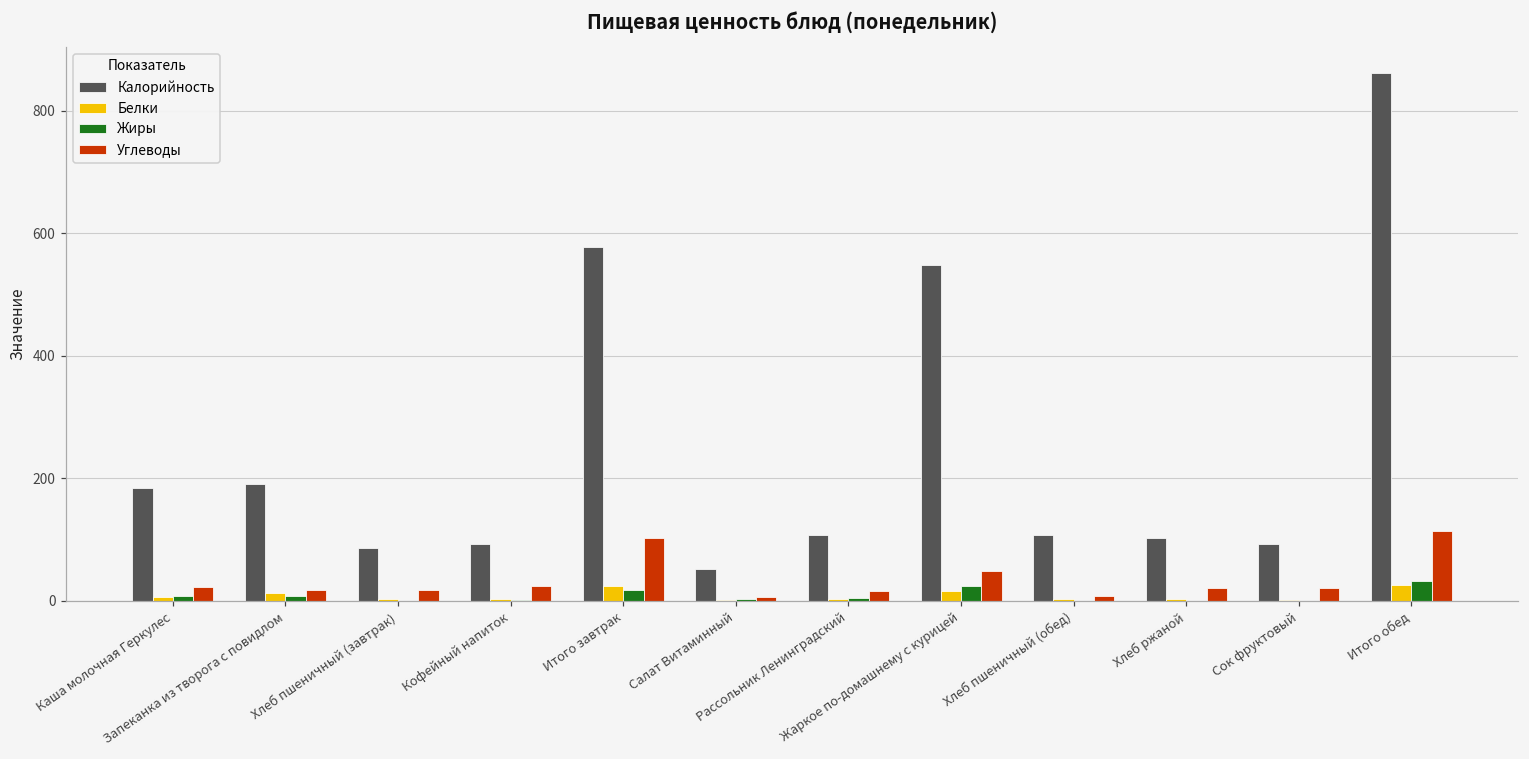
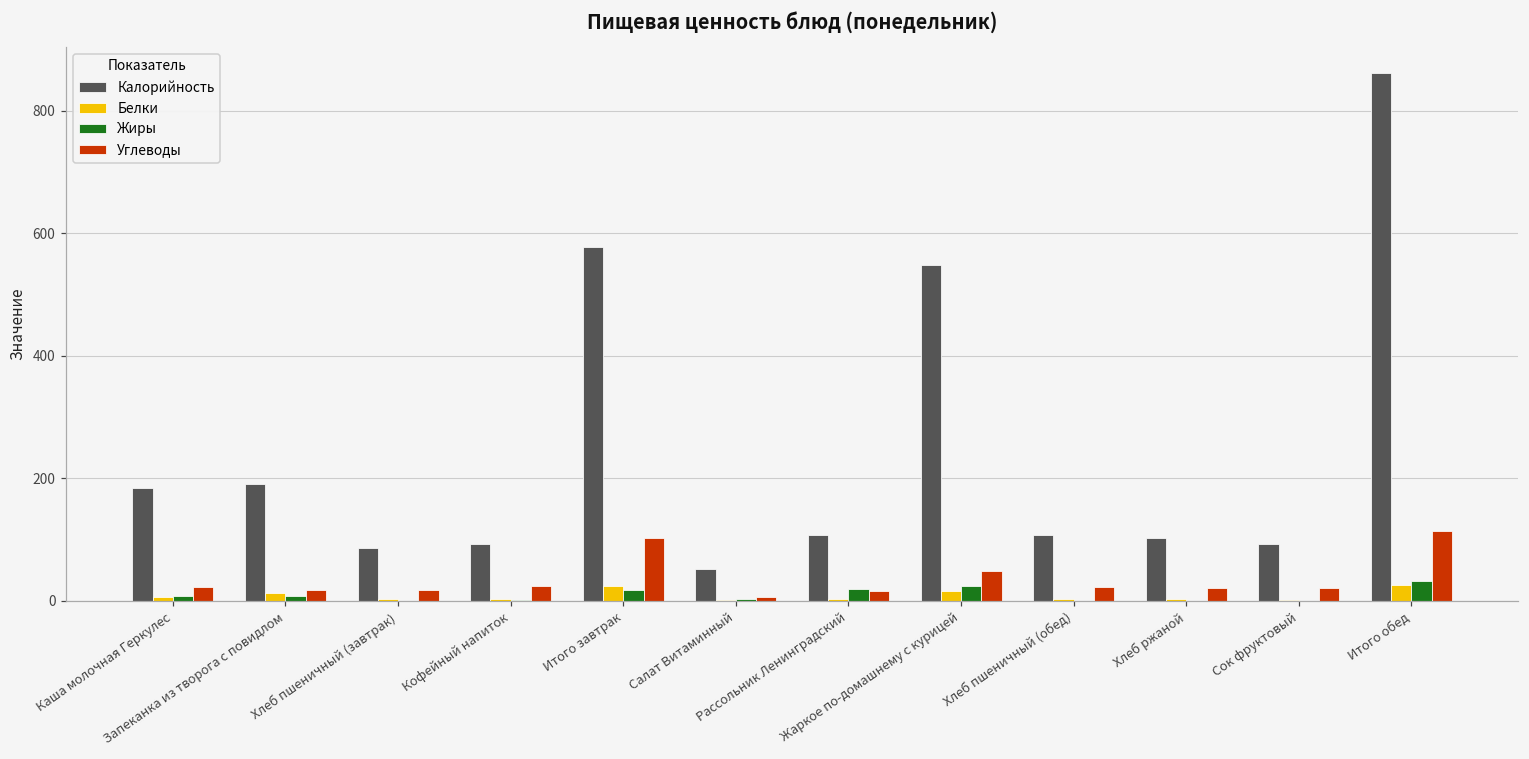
  {
    "Калорийность": {
      "Каша молочная Геркулес": 180,
      "Запеканка из творога с повидлом": 190,
      "Хлеб пшеничный (завтрак)": 90,
      "Кофейный напиток": 90,
      "Итого завтрак": 580,
      "Салат Витаминный": 50,
      "Рассольник Ленинградский": 110,
      "Жаркое по-домашнему с курицей": 550,
      "Хлеб пшеничный (обед)": 110,
      "Хлеб ржаной": 100,
      "Сок фруктовый": 90,
      "Итого обед": 860
    },
    "Белки": {
      "Каша молочная Геркулес": 10,
      "Запеканка из творога с повидлом": 10,
      "Итого завтрак": 20,
      "Жаркое по-домашнему с курицей": 20,
      "Итого обед": 30
    },
    "Жиры": {
      "Каша молочная Геркулес": 10,
      "Запеканка из творога с повидлом": 10,
      "Итого завтрак": 20,
-     "Рассольник Ленинградский": 0,
+     "Рассольник Ленинградский": 20,
      "Жаркое по-домашнему с курицей": 20,
      "Итого обед": 30
    },
    "Углеводы": {
      "Каша молочная Геркулес": 20,
      "Запеканка из творога с повидлом": 20,
      "Хлеб пшеничный (завтрак)": 20,
      "Кофейный напиток": 20,
      "Итого завтрак": 100,
      "Салат Витаминный": 10,
      "Рассольник Ленинградский": 20,
      "Жаркое по-домашнему с курицей": 50,
-     "Хлеб пшеничный (обед)": 10,
+     "Хлеб пшеничный (обед)": 20,
      "Хлеб ржаной": 20,
      "Сок фруктовый": 20,
      "Итого обед": 110
    }
  }
